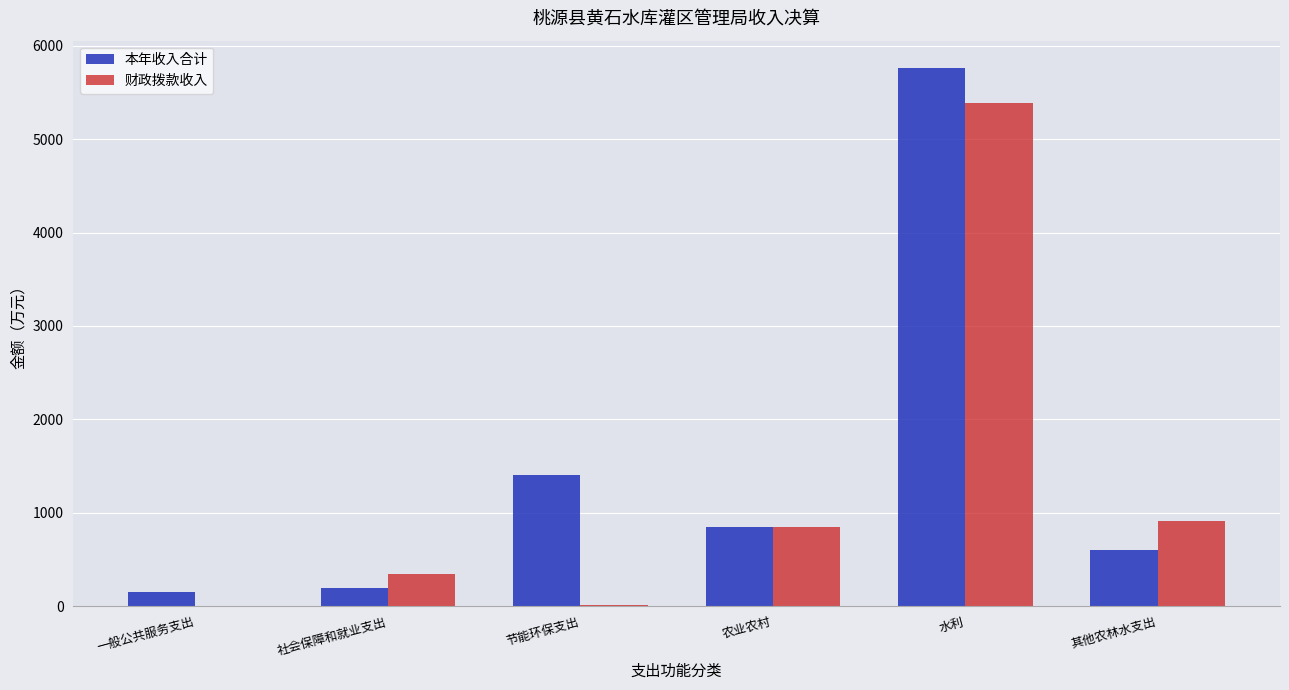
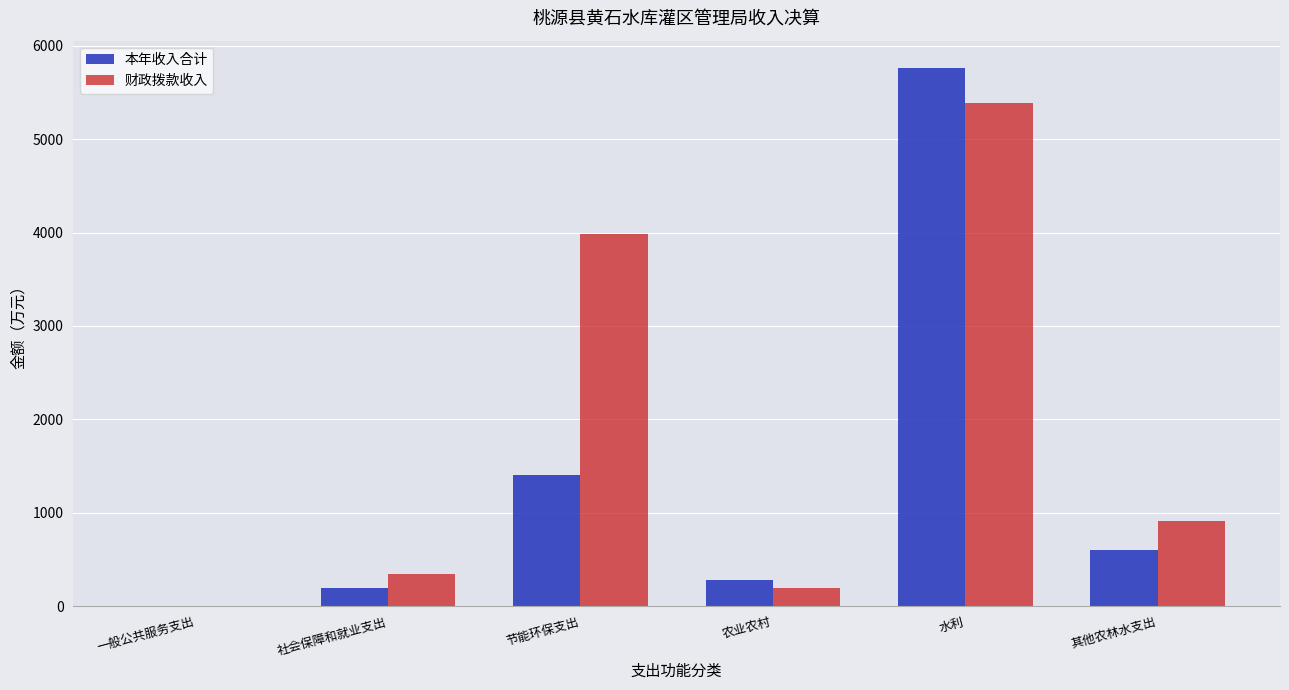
  {
    "本年收入合计": {
-     "一般公共服务支出": 100,
+     "一般公共服务支出": 0,
      "社会保障和就业支出": 200,
      "节能环保支出": 1400,
-     "农业农村": 800,
+     "农业农村": 300,
      "水利": 5800,
      "其他农林水支出": 600
    },
    "财政拨款收入": {
      "社会保障和就业支出": 300,
-     "节能环保支出": 0,
-     "农业农村": 800,
+     "节能环保支出": 4000,
+     "农业农村": 200,
      "水利": 5400,
      "其他农林水支出": 900
    }
  }
